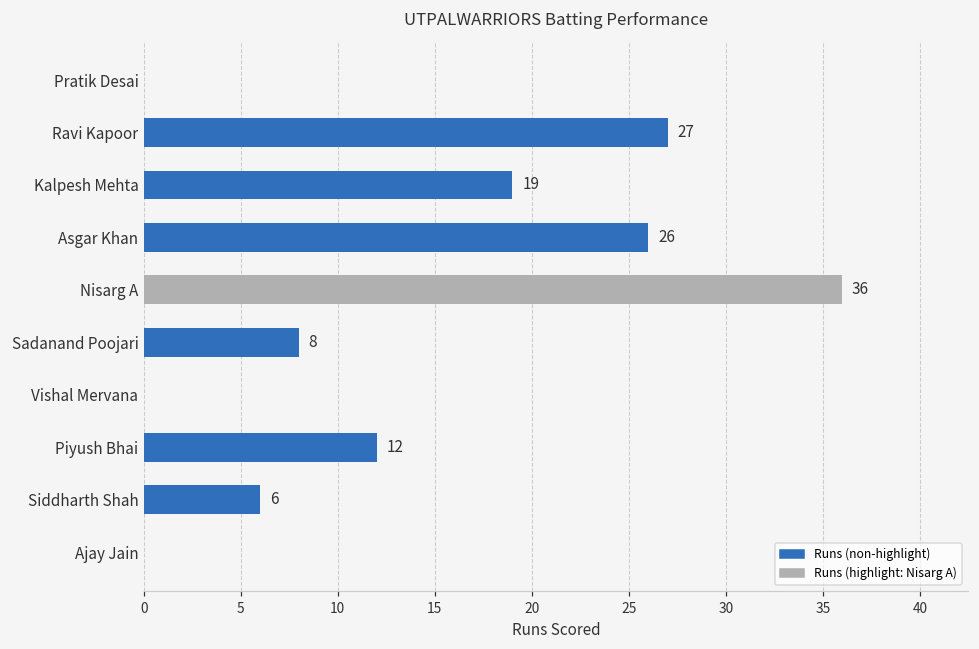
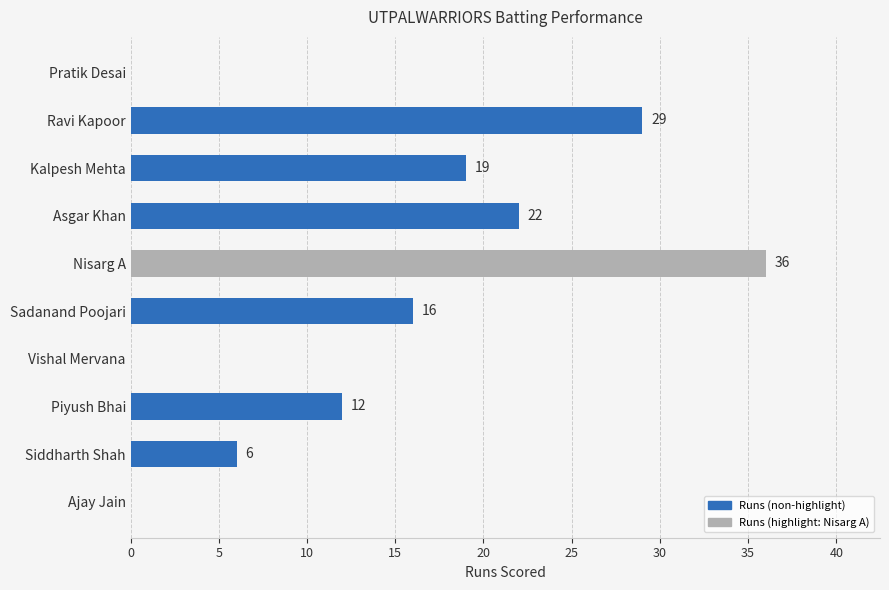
  {
-   "Ravi Kapoor": 27,
+   "Ravi Kapoor": 29,
    "Kalpesh Mehta": 19,
-   "Asgar Khan": 26,
+   "Asgar Khan": 22,
    "Nisarg A": 36,
-   "Sadanand Poojari": 8,
+   "Sadanand Poojari": 16,
    "Piyush Bhai": 12,
    "Siddharth Shah": 6
  }
